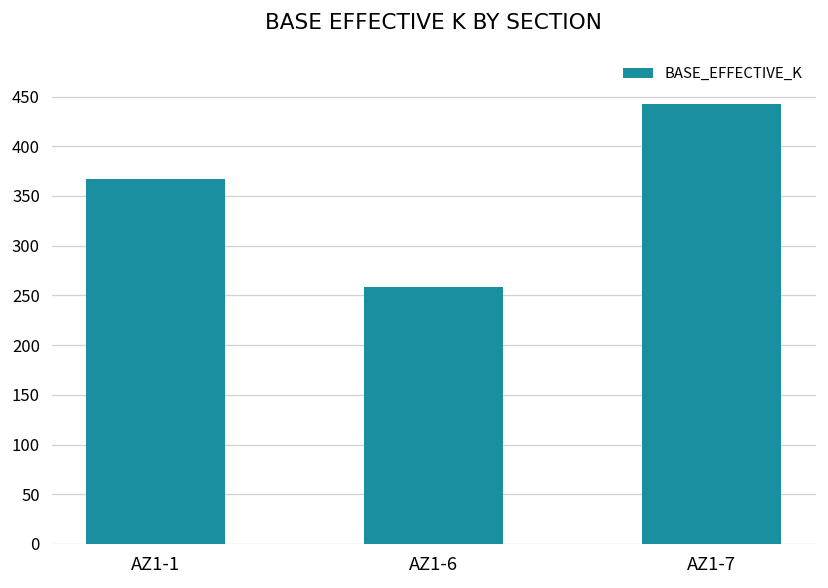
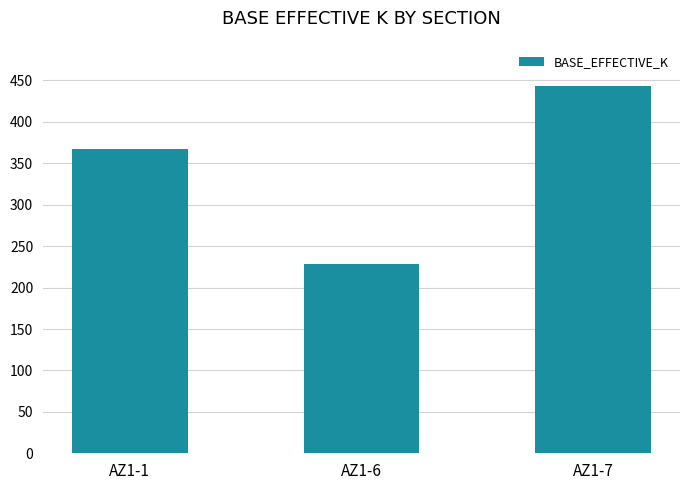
  {
    "AZ1-1": 370,
-   "AZ1-6": 260,
+   "AZ1-6": 230,
    "AZ1-7": 440
  }
